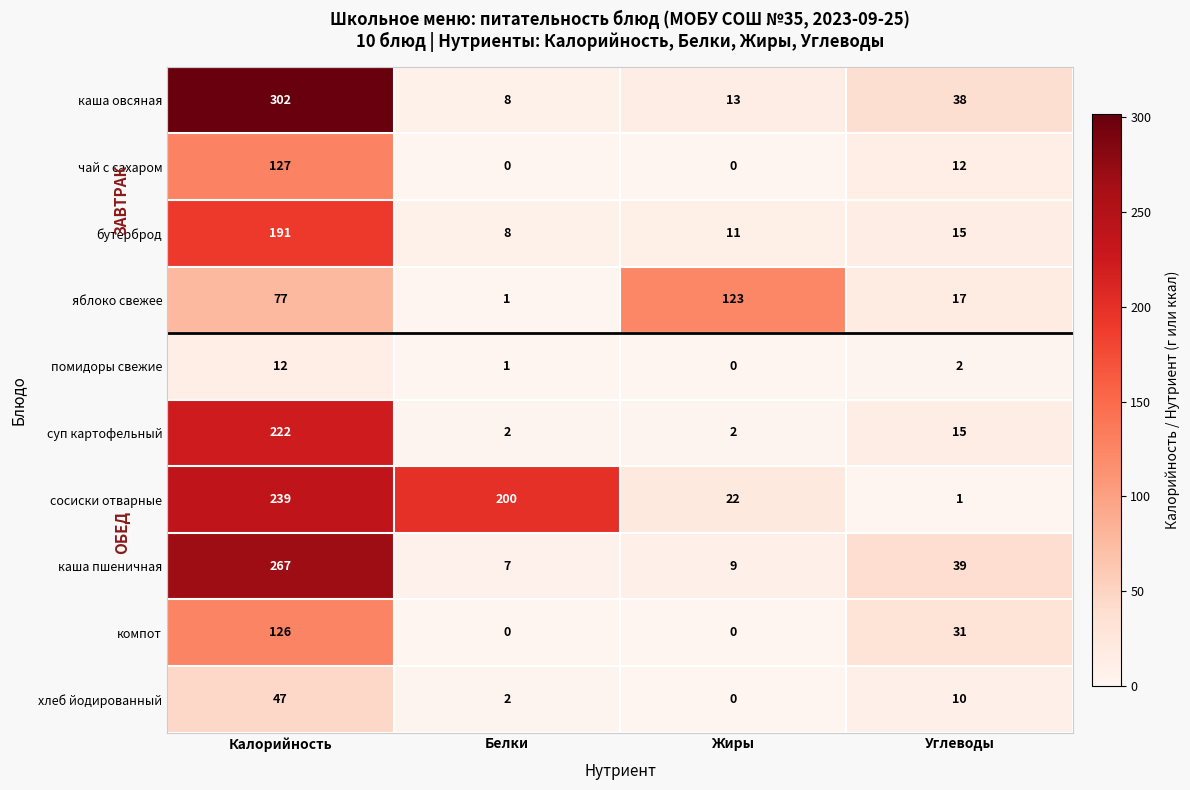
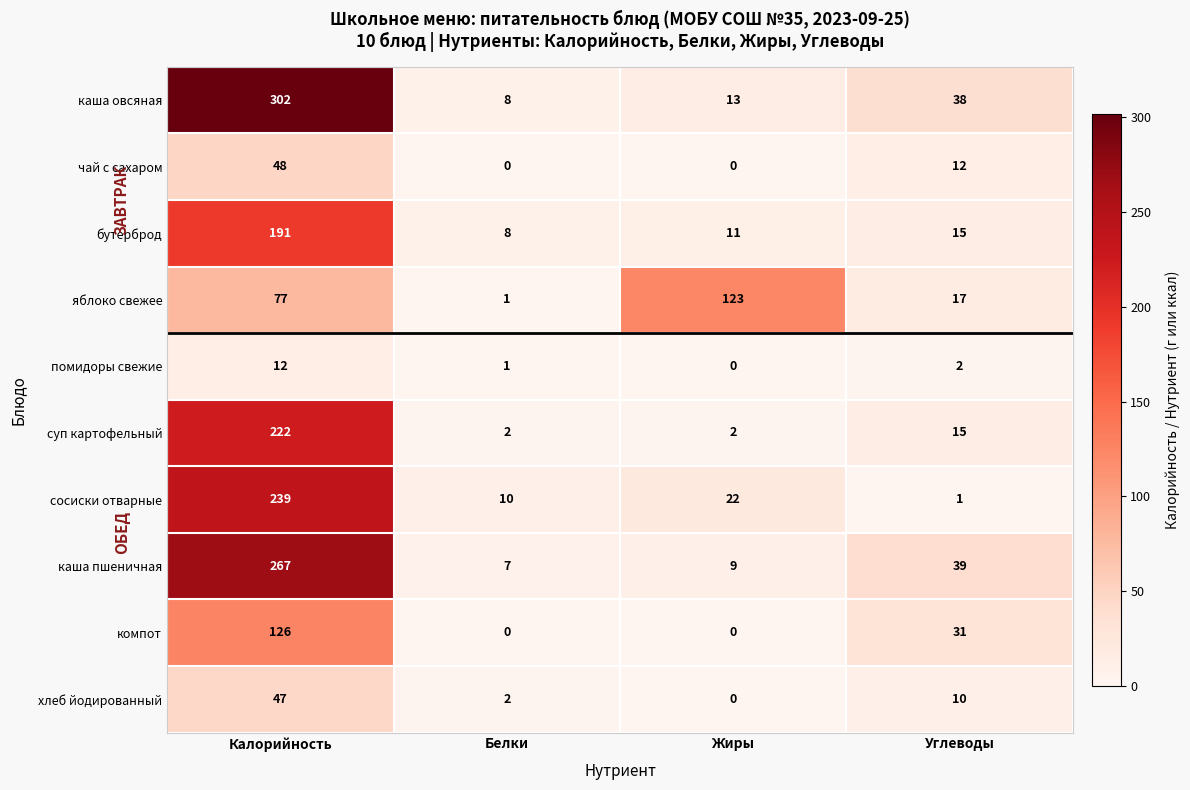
  {
    "каша овсяная": {
      "Калорийность": 302,
      "Белки": 8,
      "Жиры": 13,
      "Углеводы": 38
    },
    "чай с сахаром": {
-     "Калорийность": 127,
+     "Калорийность": 48,
      "Белки": 0,
      "Жиры": 0,
      "Углеводы": 12
    },
    "бутерброд": {
      "Калорийность": 191,
      "Белки": 8,
      "Жиры": 11,
      "Углеводы": 15
    },
    "яблоко свежее": {
      "Калорийность": 77,
      "Белки": 1,
      "Жиры": 123,
      "Углеводы": 17
    },
    "помидоры свежие": {
      "Калорийность": 12,
      "Белки": 1,
      "Жиры": 0,
      "Углеводы": 2
    },
    "суп картофельный": {
      "Калорийность": 222,
      "Белки": 2,
      "Жиры": 2,
      "Углеводы": 15
    },
    "сосиски отварные": {
      "Калорийность": 239,
-     "Белки": 200,
+     "Белки": 10,
      "Жиры": 22,
      "Углеводы": 1
    },
    "каша пшеничная": {
      "Калорийность": 267,
      "Белки": 7,
      "Жиры": 9,
      "Углеводы": 39
    },
    "компот": {
      "Калорийность": 126,
      "Белки": 0,
      "Жиры": 0,
      "Углеводы": 31
    },
    "хлеб йодированный": {
      "Калорийность": 47,
      "Белки": 2,
      "Жиры": 0,
      "Углеводы": 10
    }
  }
